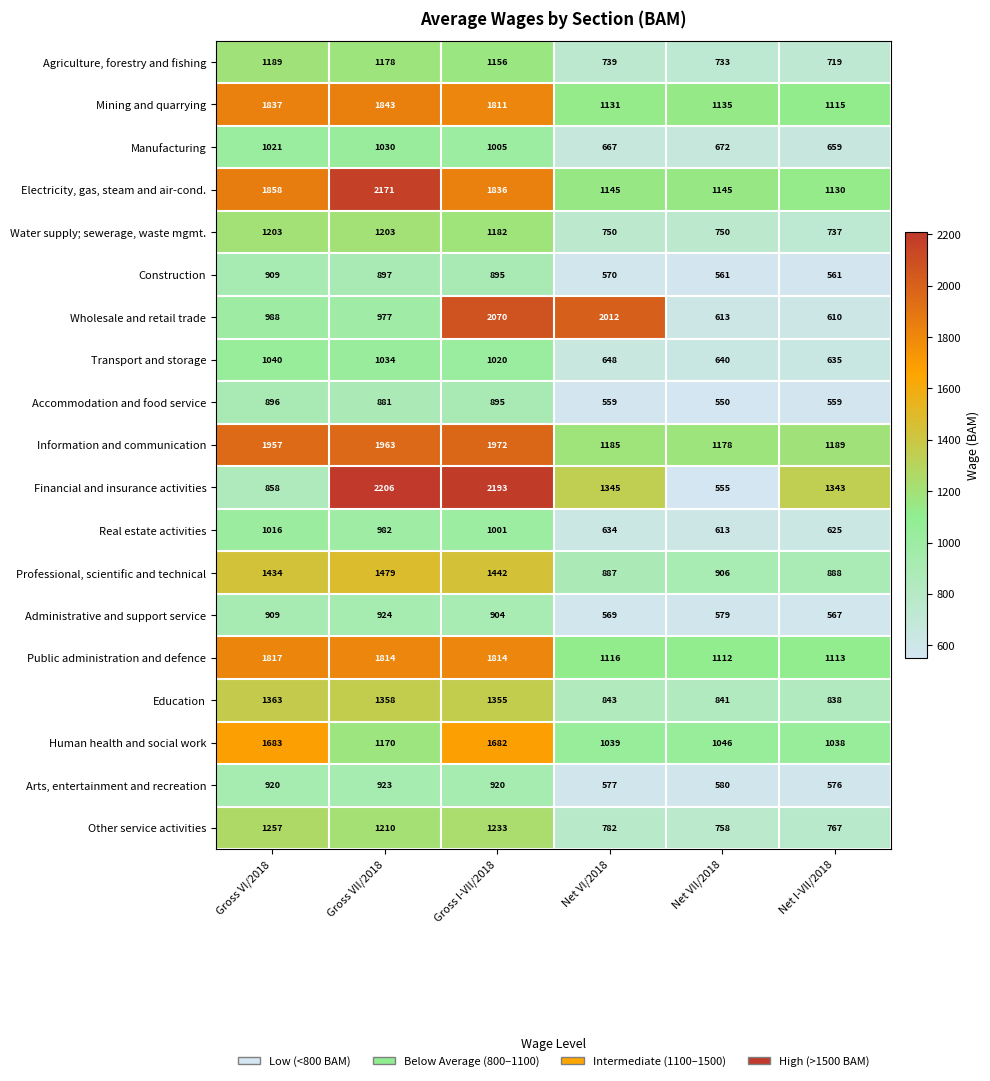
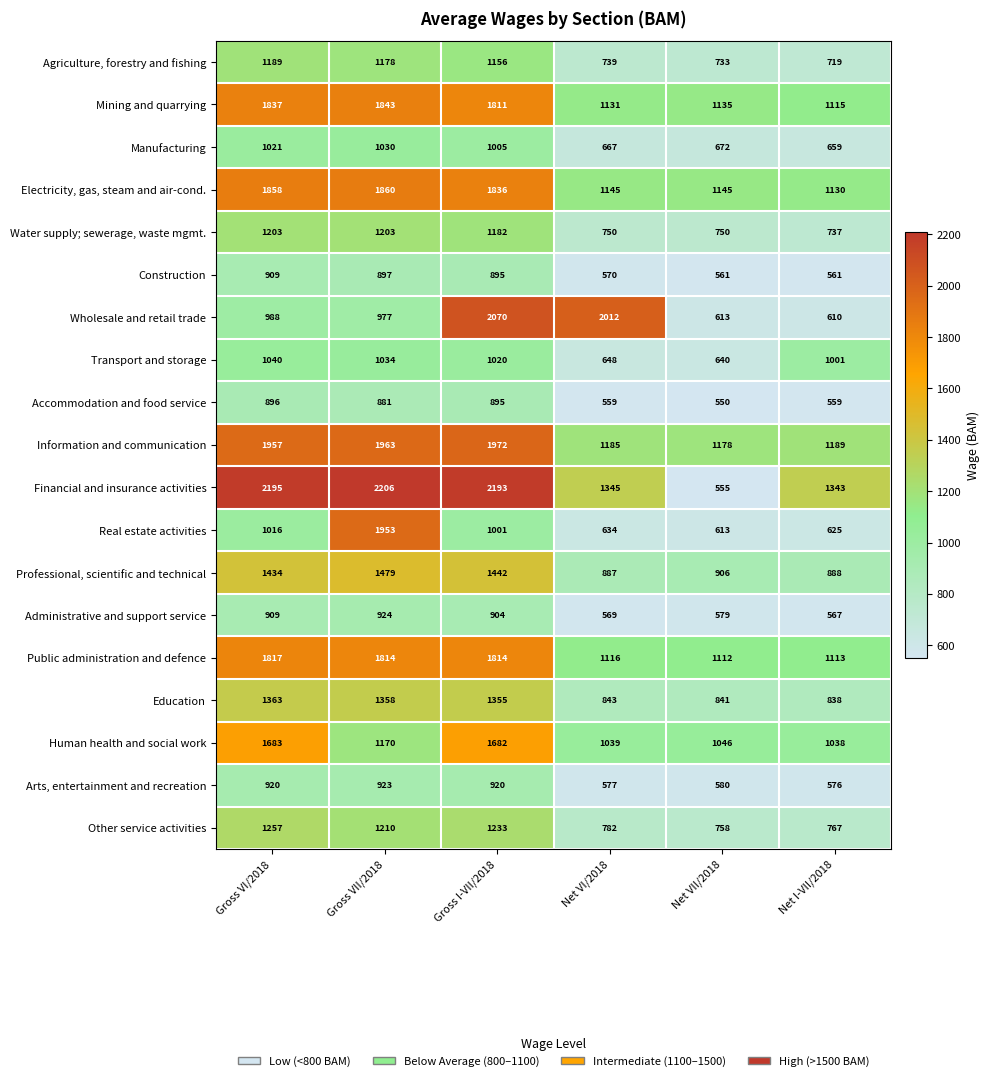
  {
    "Agriculture, forestry and fishing": {
      "Gross VI/2018": 1189,
      "Gross VII/2018": 1178,
      "Gross I-VII/2018": 1156,
      "Net VI/2018": 739,
      "Net VII/2018": 733,
      "Net I-VII/2018": 719
    },
    "Mining and quarrying": {
      "Gross VI/2018": 1837,
      "Gross VII/2018": 1843,
      "Gross I-VII/2018": 1811,
      "Net VI/2018": 1131,
      "Net VII/2018": 1135,
      "Net I-VII/2018": 1115
    },
    "Manufacturing": {
      "Gross VI/2018": 1021,
      "Gross VII/2018": 1030,
      "Gross I-VII/2018": 1005,
      "Net VI/2018": 667,
      "Net VII/2018": 672,
      "Net I-VII/2018": 659
    },
    "Electricity, gas, steam and air-cond.": {
      "Gross VI/2018": 1858,
-     "Gross VII/2018": 2171,
+     "Gross VII/2018": 1860,
      "Gross I-VII/2018": 1836,
      "Net VI/2018": 1145,
      "Net VII/2018": 1145,
      "Net I-VII/2018": 1130
    },
    "Water supply; sewerage, waste mgmt.": {
      "Gross VI/2018": 1203,
      "Gross VII/2018": 1203,
      "Gross I-VII/2018": 1182,
      "Net VI/2018": 750,
      "Net VII/2018": 750,
      "Net I-VII/2018": 737
    },
    "Construction": {
      "Gross VI/2018": 909,
      "Gross VII/2018": 897,
      "Gross I-VII/2018": 895,
      "Net VI/2018": 570,
      "Net VII/2018": 561,
      "Net I-VII/2018": 561
    },
    "Wholesale and retail trade": {
      "Gross VI/2018": 988,
      "Gross VII/2018": 977,
      "Gross I-VII/2018": 2070,
      "Net VI/2018": 2012,
      "Net VII/2018": 613,
      "Net I-VII/2018": 610
    },
    "Transport and storage": {
      "Gross VI/2018": 1040,
      "Gross VII/2018": 1034,
      "Gross I-VII/2018": 1020,
      "Net VI/2018": 648,
      "Net VII/2018": 640,
-     "Net I-VII/2018": 635
+     "Net I-VII/2018": 1001
    },
    "Accommodation and food service": {
      "Gross VI/2018": 896,
      "Gross VII/2018": 881,
      "Gross I-VII/2018": 895,
      "Net VI/2018": 559,
      "Net VII/2018": 550,
      "Net I-VII/2018": 559
    },
    "Information and communication": {
      "Gross VI/2018": 1957,
      "Gross VII/2018": 1963,
      "Gross I-VII/2018": 1972,
      "Net VI/2018": 1185,
      "Net VII/2018": 1178,
      "Net I-VII/2018": 1189
    },
    "Financial and insurance activities": {
-     "Gross VI/2018": 858,
+     "Gross VI/2018": 2195,
      "Gross VII/2018": 2206,
      "Gross I-VII/2018": 2193,
      "Net VI/2018": 1345,
      "Net VII/2018": 555,
      "Net I-VII/2018": 1343
    },
    "Real estate activities": {
      "Gross VI/2018": 1016,
-     "Gross VII/2018": 982,
+     "Gross VII/2018": 1953,
      "Gross I-VII/2018": 1001,
      "Net VI/2018": 634,
      "Net VII/2018": 613,
      "Net I-VII/2018": 625
    },
    "Professional, scientific and technical": {
      "Gross VI/2018": 1434,
      "Gross VII/2018": 1479,
      "Gross I-VII/2018": 1442,
      "Net VI/2018": 887,
      "Net VII/2018": 906,
      "Net I-VII/2018": 888
    },
    "Administrative and support service": {
      "Gross VI/2018": 909,
      "Gross VII/2018": 924,
      "Gross I-VII/2018": 904,
      "Net VI/2018": 569,
      "Net VII/2018": 579,
      "Net I-VII/2018": 567
    },
    "Public administration and defence": {
      "Gross VI/2018": 1817,
      "Gross VII/2018": 1814,
      "Gross I-VII/2018": 1814,
      "Net VI/2018": 1116,
      "Net VII/2018": 1112,
      "Net I-VII/2018": 1113
    },
    "Education": {
      "Gross VI/2018": 1363,
      "Gross VII/2018": 1358,
      "Gross I-VII/2018": 1355,
      "Net VI/2018": 843,
      "Net VII/2018": 841,
      "Net I-VII/2018": 838
    },
    "Human health and social work": {
      "Gross VI/2018": 1683,
      "Gross VII/2018": 1170,
      "Gross I-VII/2018": 1682,
      "Net VI/2018": 1039,
      "Net VII/2018": 1046,
      "Net I-VII/2018": 1038
    },
    "Arts, entertainment and recreation": {
      "Gross VI/2018": 920,
      "Gross VII/2018": 923,
      "Gross I-VII/2018": 920,
      "Net VI/2018": 577,
      "Net VII/2018": 580,
      "Net I-VII/2018": 576
    },
    "Other service activities": {
      "Gross VI/2018": 1257,
      "Gross VII/2018": 1210,
      "Gross I-VII/2018": 1233,
      "Net VI/2018": 782,
      "Net VII/2018": 758,
      "Net I-VII/2018": 767
    }
  }
